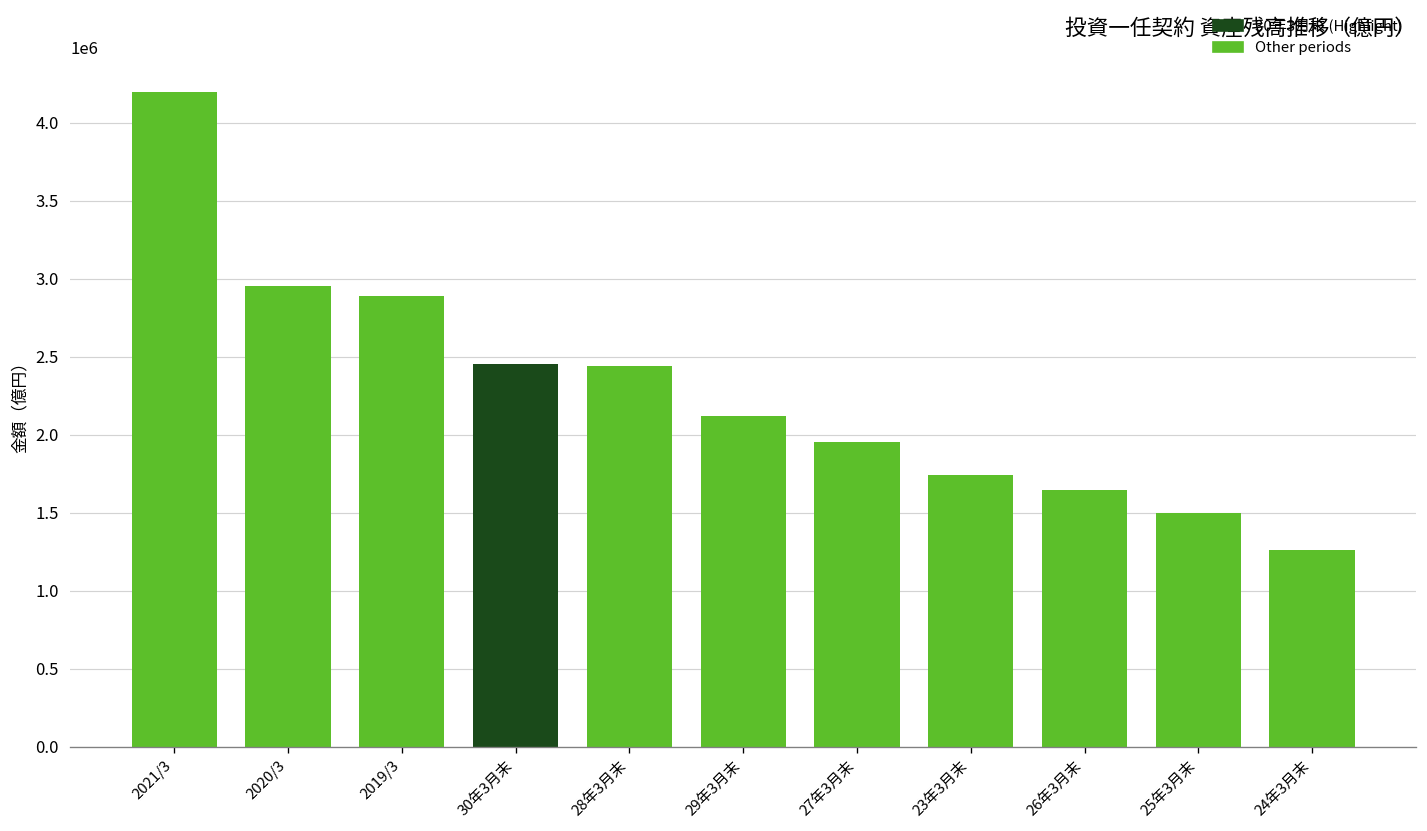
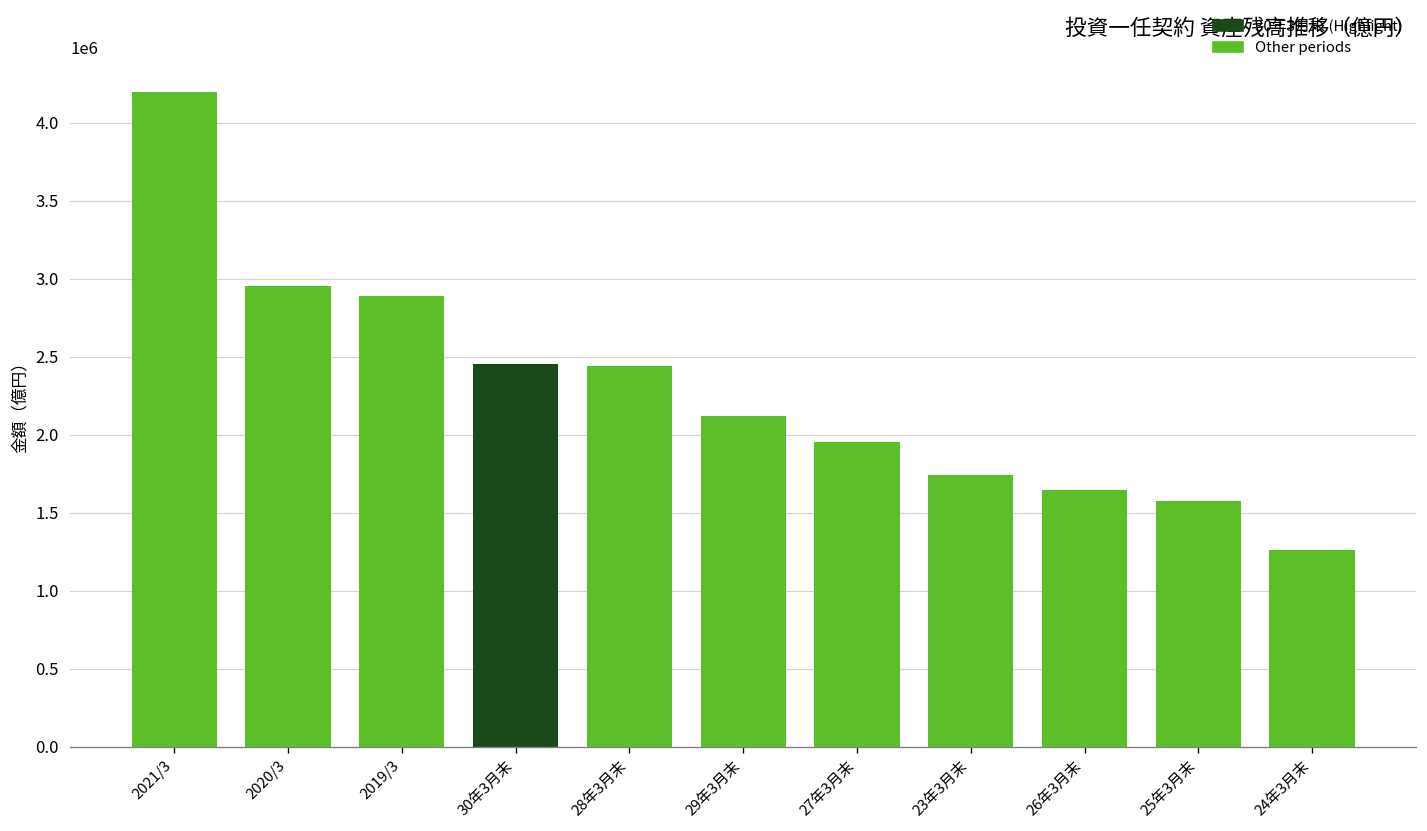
  {
    "2021/3": 4200000,
    "2020/3": 2950000,
    "2019/3": 2890000,
    "30年3月末": 2450000,
    "28年3月末": 2440000,
    "29年3月末": 2120000,
    "27年3月末": 1950000,
    "23年3月末": 1740000,
    "26年3月末": 1650000,
-   "25年3月末": 1500000,
+   "25年3月末": 1570000,
    "24年3月末": 1260000
  }
